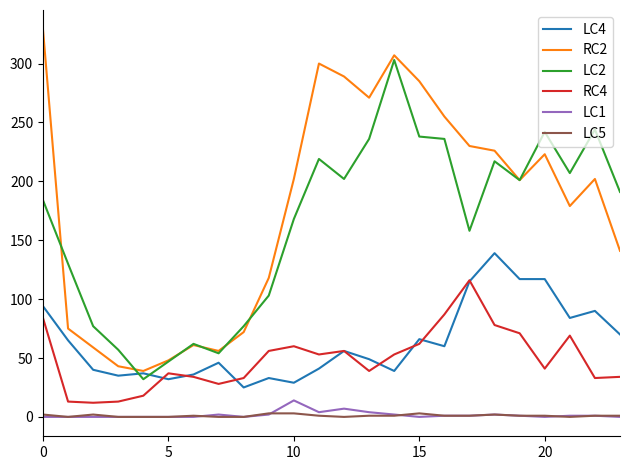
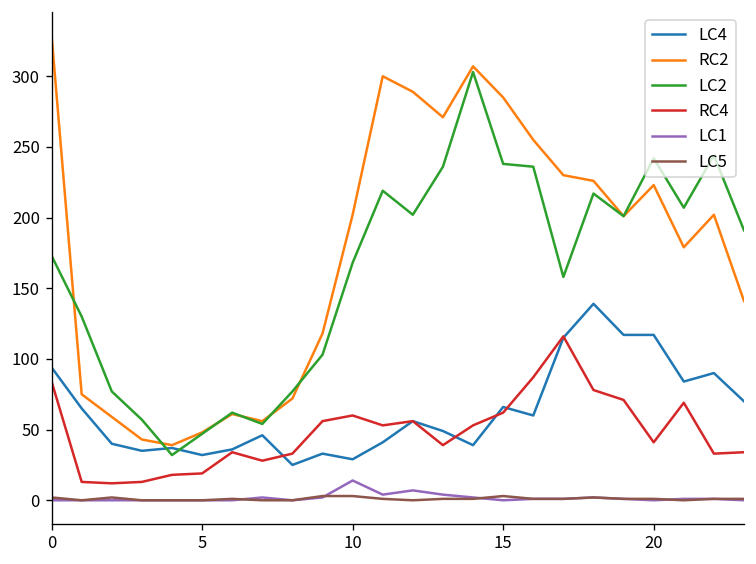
  {
    "LC4": {
      "0": 94,
      "5": 32,
      "10": 29,
      "15": 66,
      "20": 117
    },
    "RC2": {
      "0": 329,
      "10": 202,
      "15": 285,
      "20": 223
    },
    "LC2": {
-     "0": 184,
+     "0": 173,
      "10": 168,
      "15": 238
    },
    "RC4": {
      "0": 84,
-     "5": 37,
+     "5": 19,
      "10": 60,
      "15": 62,
      "20": 41
    },
    "LC1": {
      "10": 14,
      "15": 0
    },
    "LC5": {
      "10": 3,
      "15": 3
    }
  }
